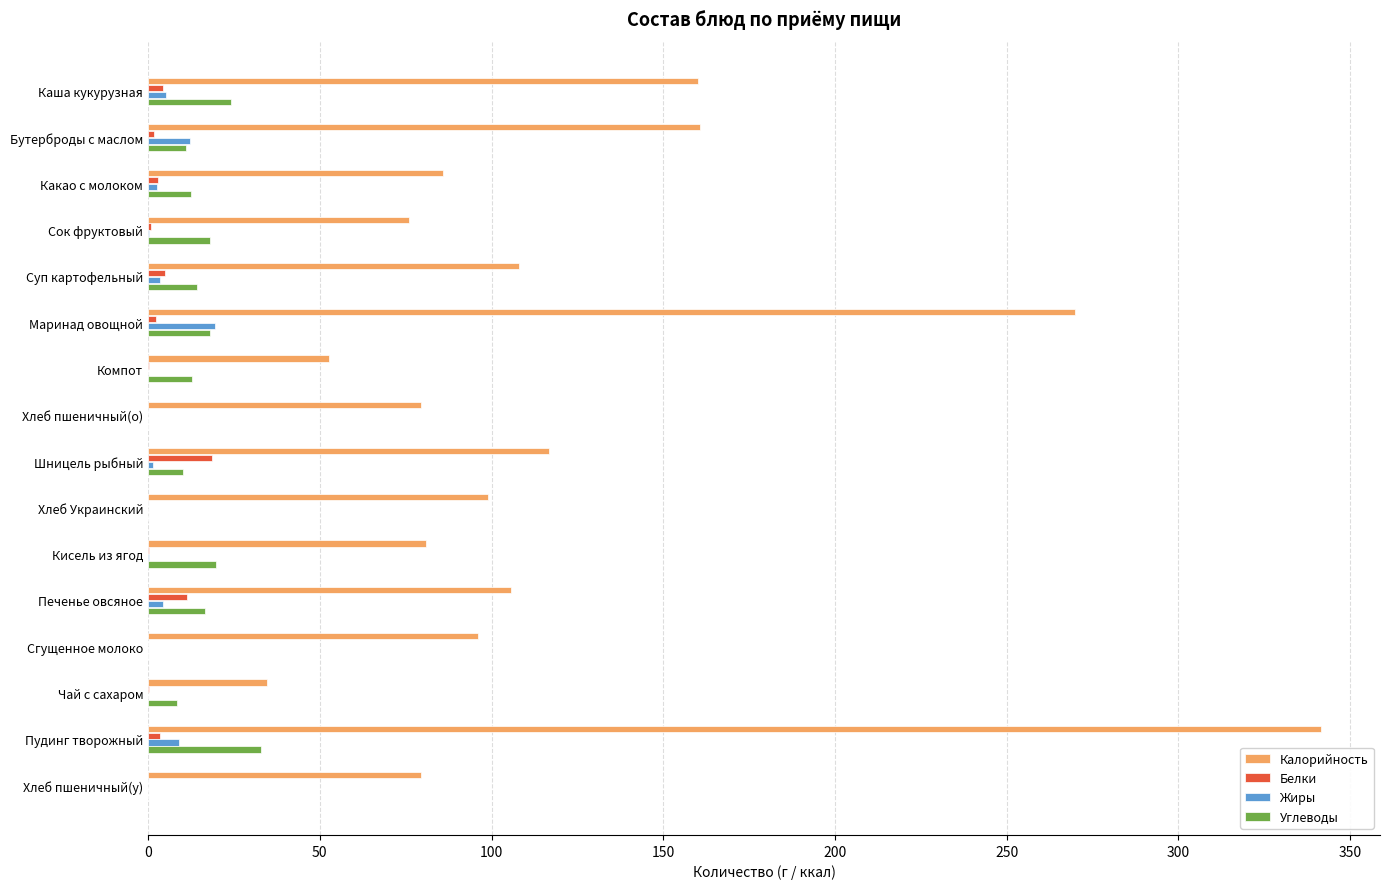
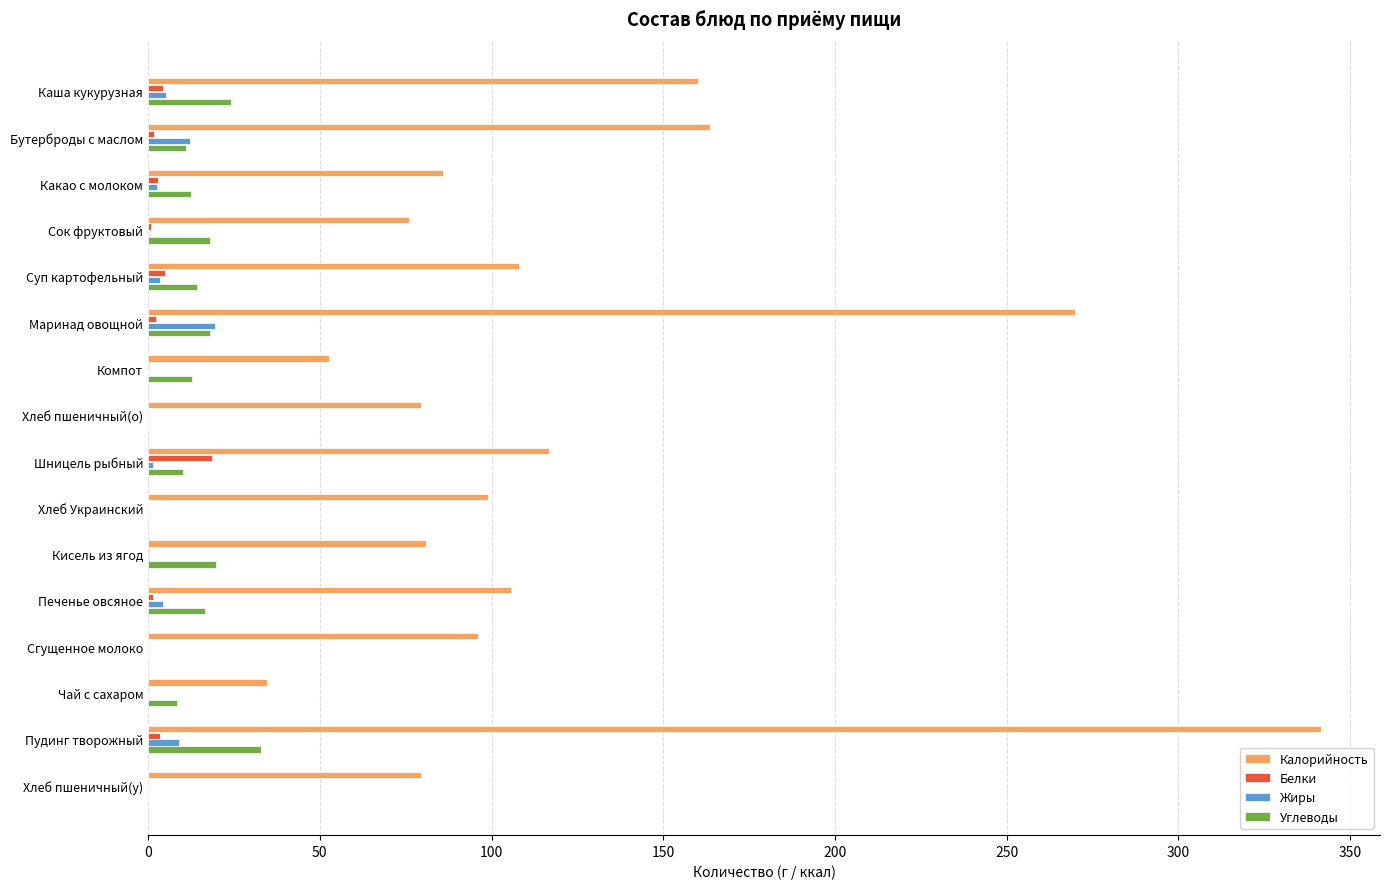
  {
    "Калорийность": {
      "Каша кукурузная": 160,
-     "Бутерброды с маслом": 161,
+     "Бутерброды с маслом": 164,
      "Какао с молоком": 86,
      "Сок фруктовый": 76,
      "Суп картофельный": 108,
      "Маринад овощной": 270,
      "Компот": 53,
      "Хлеб пшеничный(о)": 80,
      "Шницель рыбный": 117,
      "Хлеб Украинский": 99,
      "Кисель из ягод": 81,
      "Печенье овсяное": 106,
      "Сгущенное молоко": 96,
      "Чай с сахаром": 35,
      "Пудинг творожный": 342,
      "Хлеб пшеничный(у)": 80
    },
    "Белки": {
      "Каша кукурузная": 4,
      "Бутерброды с маслом": 2,
      "Какао с молоком": 3,
      "Сок фруктовый": 1,
      "Суп картофельный": 5,
      "Маринад овощной": 2,
      "Хлеб пшеничный(о)": 0,
      "Шницель рыбный": 19,
      "Хлеб Украинский": 0,
-     "Печенье овсяное": 11,
+     "Печенье овсяное": 1,
      "Сгущенное молоко": 0,
      "Пудинг творожный": 3,
      "Хлеб пшеничный(у)": 0
    },
    "Жиры": {
      "Каша кукурузная": 5,
      "Бутерброды с маслом": 12,
      "Какао с молоком": 3,
      "Суп картофельный": 3,
      "Маринад овощной": 20,
      "Хлеб пшеничный(о)": 0,
      "Шницель рыбный": 1,
      "Хлеб Украинский": 0,
      "Печенье овсяное": 4,
      "Сгущенное молоко": 0,
      "Пудинг творожный": 9,
      "Хлеб пшеничный(у)": 0
    },
    "Углеводы": {
      "Каша кукурузная": 24,
      "Бутерброды с маслом": 11,
      "Какао с молоком": 13,
      "Сок фруктовый": 18,
      "Суп картофельный": 14,
      "Маринад овощной": 18,
      "Компот": 13,
      "Хлеб пшеничный(о)": 0,
      "Шницель рыбный": 10,
      "Хлеб Украинский": 0,
      "Кисель из ягод": 20,
      "Печенье овсяное": 17,
      "Сгущенное молоко": 0,
      "Чай с сахаром": 8,
      "Пудинг творожный": 33,
      "Хлеб пшеничный(у)": 0
    }
  }
